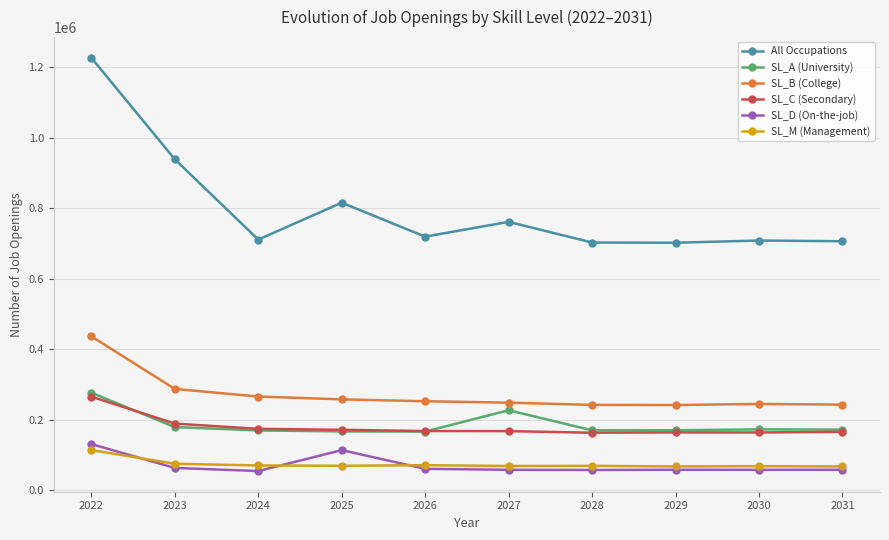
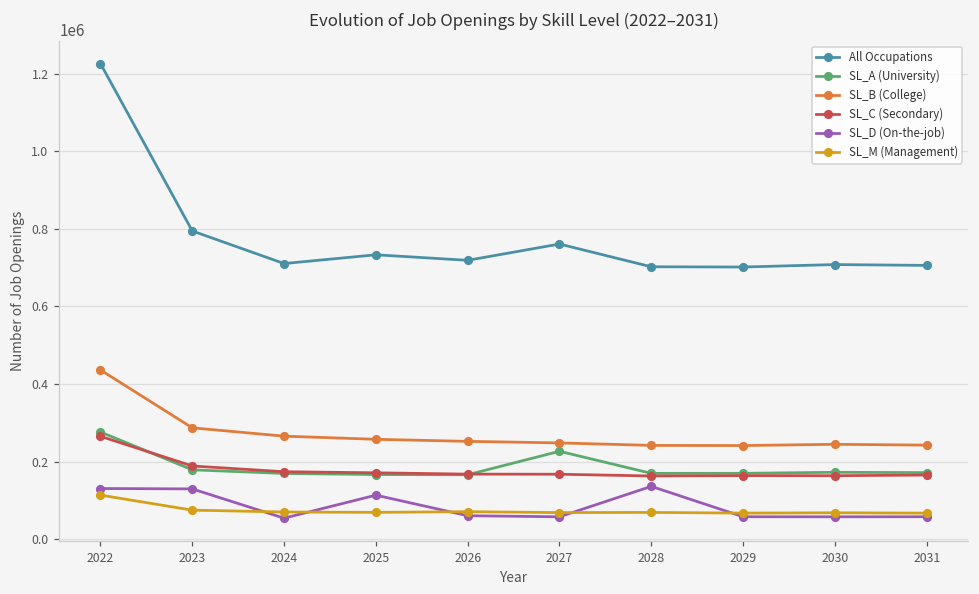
  {
    "All Occupations": {
      "2022": 1230000,
-     "2023": 940000,
+     "2023": 790000,
      "2024": 710000,
-     "2025": 820000,
+     "2025": 730000,
      "2026": 720000,
      "2027": 760000,
      "2028": 700000,
      "2029": 700000,
      "2030": 710000,
      "2031": 710000
    },
    "SL_A (University)": {
      "2022": 280000,
      "2023": 180000,
      "2027": 230000,
      "2030": 170000
    },
    "SL_D (On-the-job)": {
      "2022": 130000,
-     "2023": 60000,
+     "2023": 130000,
      "2024": 50000,
      "2025": 110000,
      "2026": 60000,
      "2027": 60000,
-     "2028": 60000,
+     "2028": 140000,
      "2029": 60000,
      "2030": 60000,
      "2031": 60000
    }
  }
